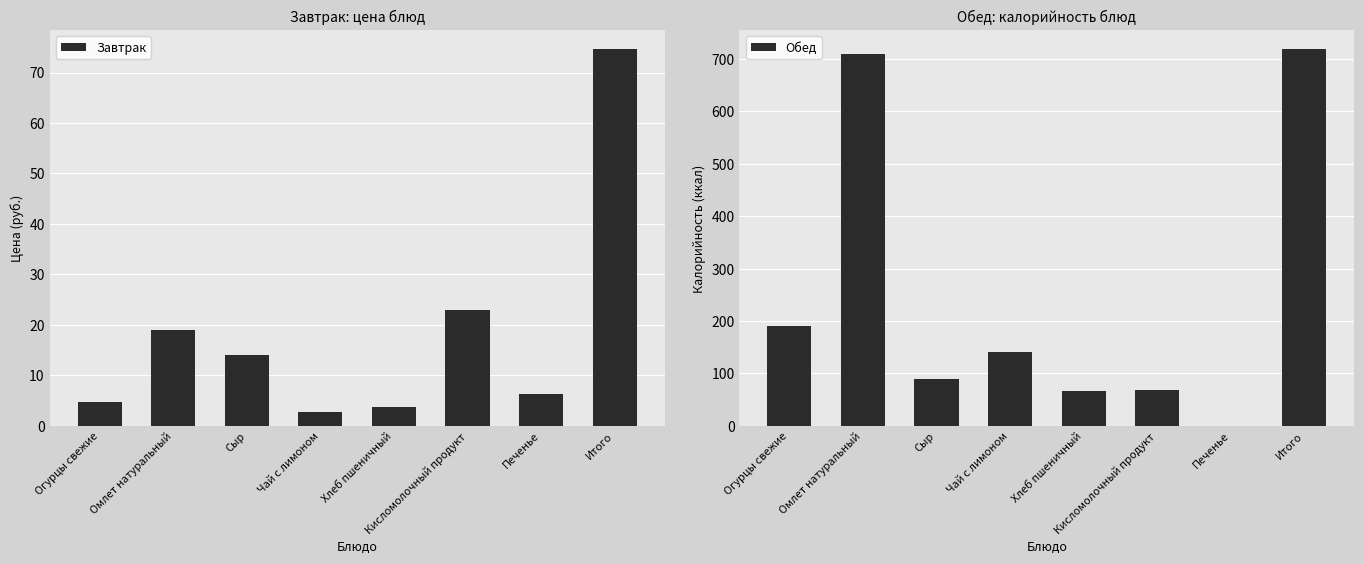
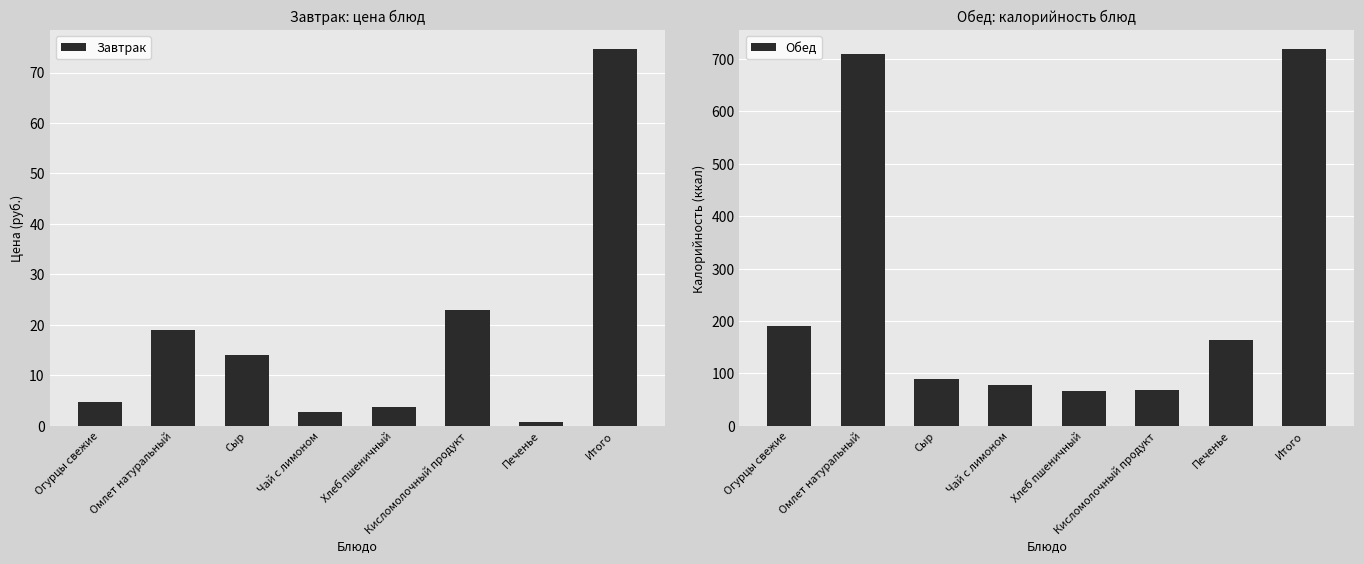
  {
    "Завтрак: цена блюд": {
      "Огурцы свежие": 5,
      "Омлет натуральный": 19,
      "Сыр": 14,
      "Чай с лимоном": 3,
      "Хлеб пшеничный": 4,
      "Кисломолочный продукт": 23,
-     "Печенье": 6,
+     "Печенье": 1,
      "Итого": 75
    },
    "Обед: калорийность блюд": {
      "Огурцы свежие": 190,
      "Омлет натуральный": 710,
      "Сыр": 90,
-     "Чай с лимоном": 140,
+     "Чай с лимоном": 80,
      "Хлеб пшеничный": 70,
      "Кисломолочный продукт": 70,
-     "Печенье": 0,
+     "Печенье": 160,
      "Итого": 720
    }
  }
